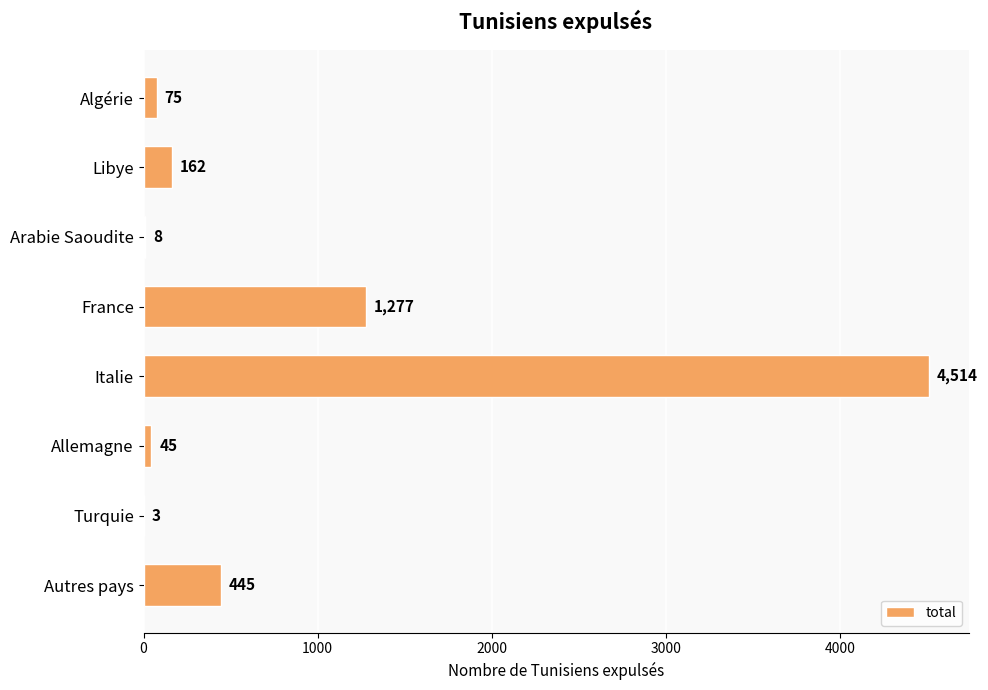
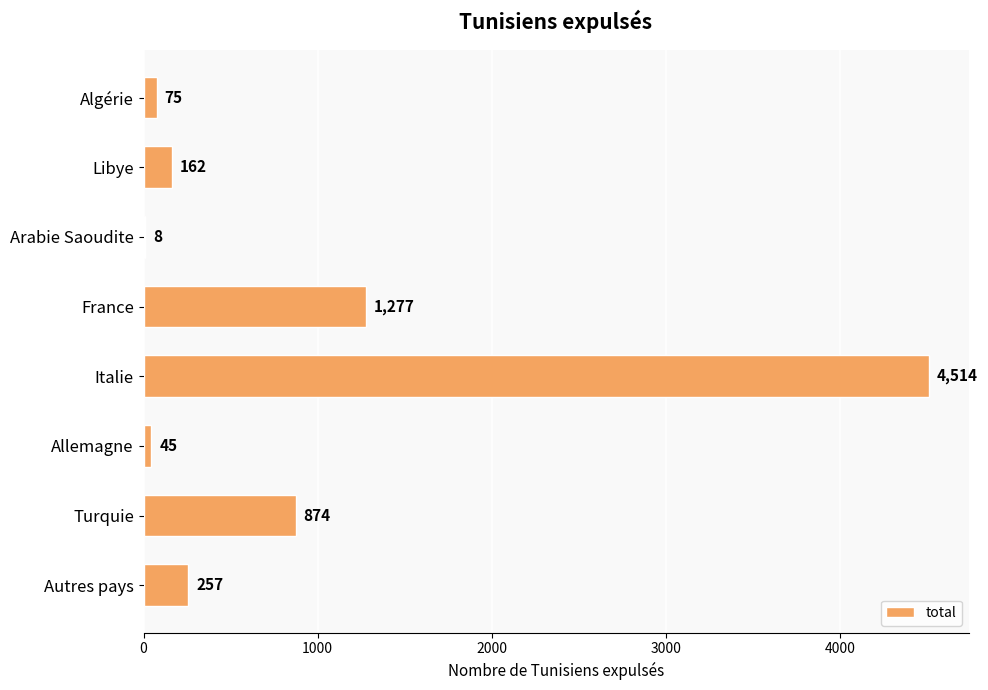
  {
    "Algérie": "75",
    "Libye": "162",
    "Arabie Saoudite": "8",
    "France": "1,277",
    "Italie": "4,514",
    "Allemagne": "45",
-   "Turquie": "3",
-   "Autres pays": "445"
+   "Turquie": "874",
+   "Autres pays": "257"
  }
